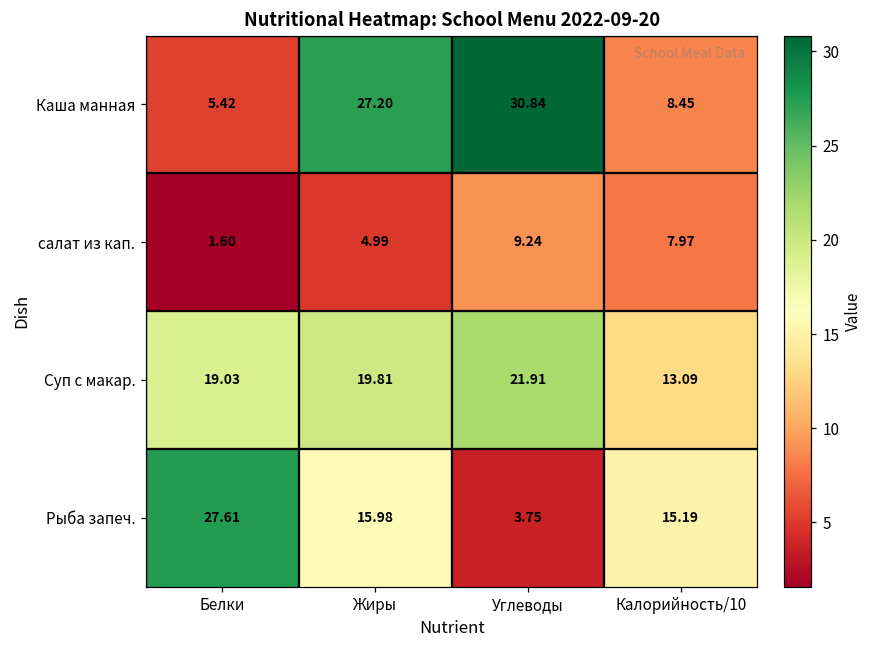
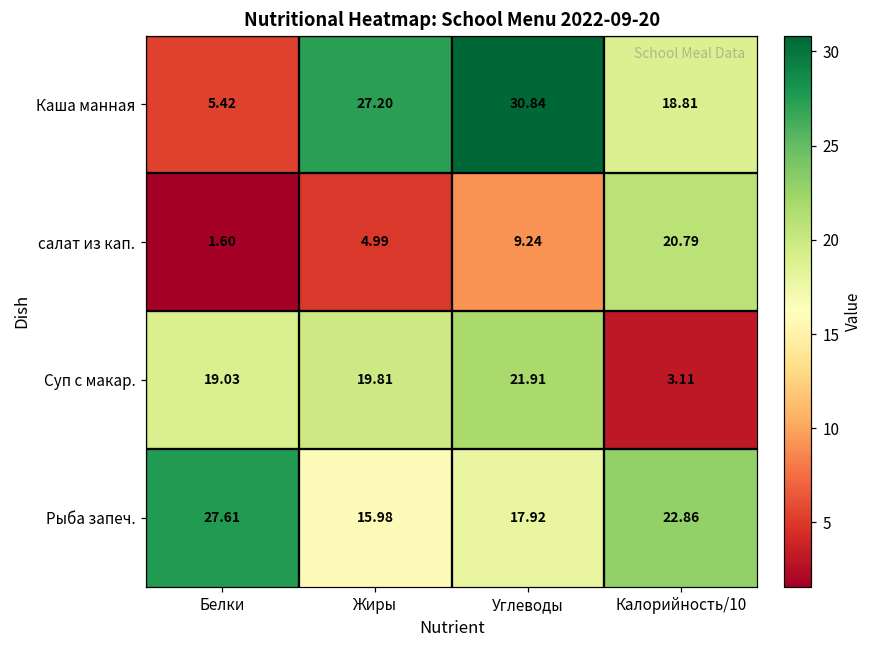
  {
    "Каша манная": {
      "Белки": 5.42,
      "Жиры": 27.20,
      "Углеводы": 30.84,
-     "Калорийность/10": 8.45
+     "Калорийность/10": 18.81
    },
    "салат из кап.": {
      "Белки": 1.60,
      "Жиры": 4.99,
      "Углеводы": 9.24,
-     "Калорийность/10": 7.97
+     "Калорийность/10": 20.79
    },
    "Суп с макар.": {
      "Белки": 19.03,
      "Жиры": 19.81,
      "Углеводы": 21.91,
-     "Калорийность/10": 13.09
+     "Калорийность/10": 3.11
    },
    "Рыба запеч.": {
      "Белки": 27.61,
      "Жиры": 15.98,
-     "Углеводы": 3.75,
-     "Калорийность/10": 15.19
+     "Углеводы": 17.92,
+     "Калорийность/10": 22.86
    }
  }
